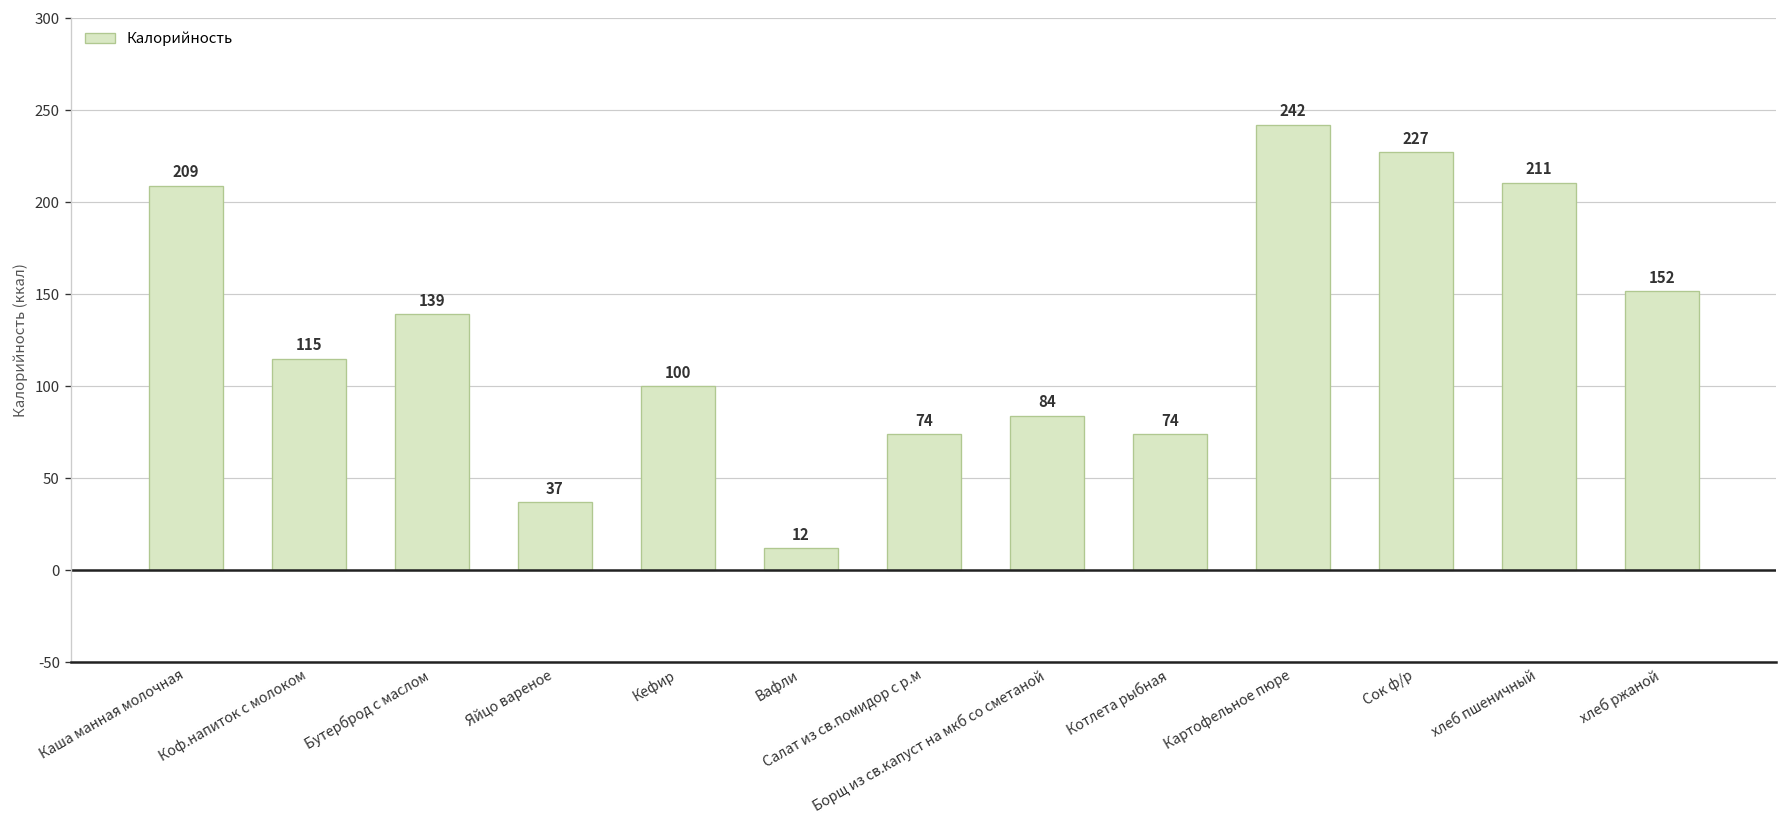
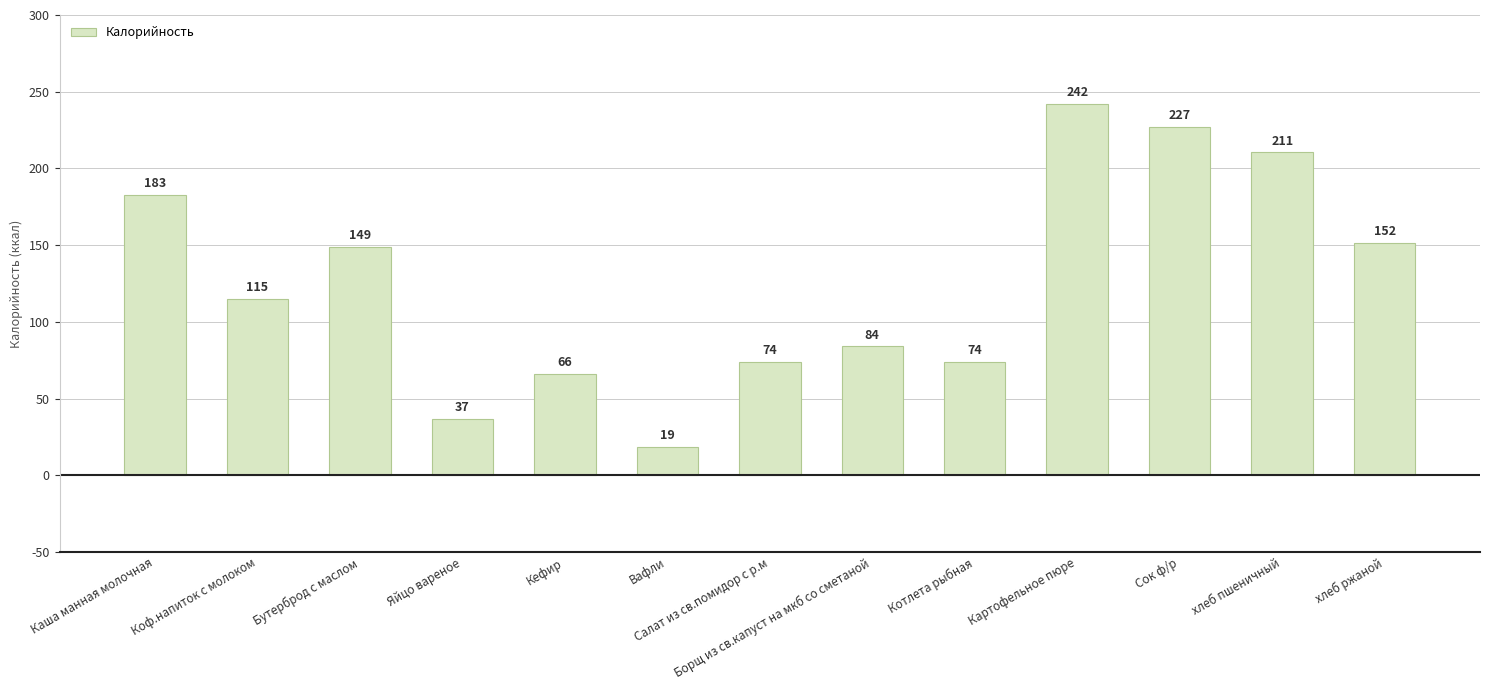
  {
-   "Каша манная молочная": 209,
+   "Каша манная молочная": 183,
    "Коф.напиток с молоком": 115,
-   "Бутерброд с маслом": 139,
+   "Бутерброд с маслом": 149,
    "Яйцо вареное": 37,
-   "Кефир": 100,
-   "Вафли": 12,
+   "Кефир": 66,
+   "Вафли": 19,
    "Салат из св.помидор с р.м": 74,
    "Борщ из св.капуст на мкб со сметаной": 84,
    "Котлета рыбная": 74,
    "Картофельное пюре": 242,
    "Сок ф/р": 227,
    "хлеб пшеничный": 211,
    "хлеб ржаной": 152
  }
